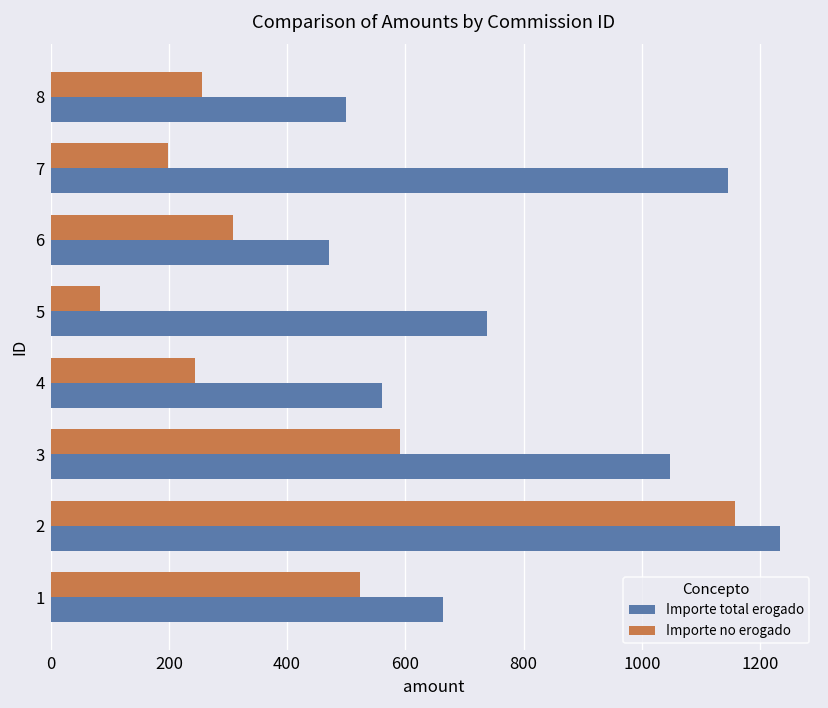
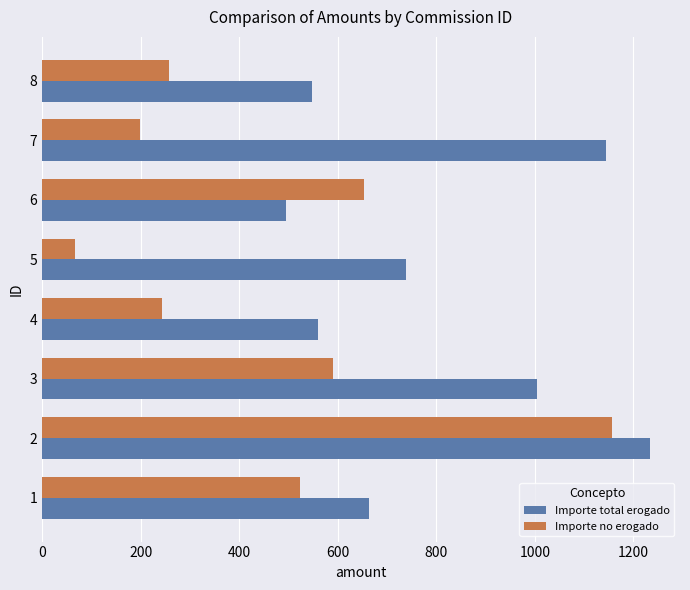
  {
    "Importe total erogado": {
-     "8": 500,
+     "8": 550,
      "7": 1150,
-     "6": 470,
+     "6": 490,
      "5": 740,
      "4": 560,
-     "3": 1050,
+     "3": 1010,
      "2": 1230,
      "1": 660
    },
    "Importe no erogado": {
      "8": 260,
      "7": 200,
-     "6": 310,
-     "5": 80,
+     "6": 650,
+     "5": 70,
      "4": 240,
      "3": 590,
      "2": 1160,
      "1": 520
    }
  }
